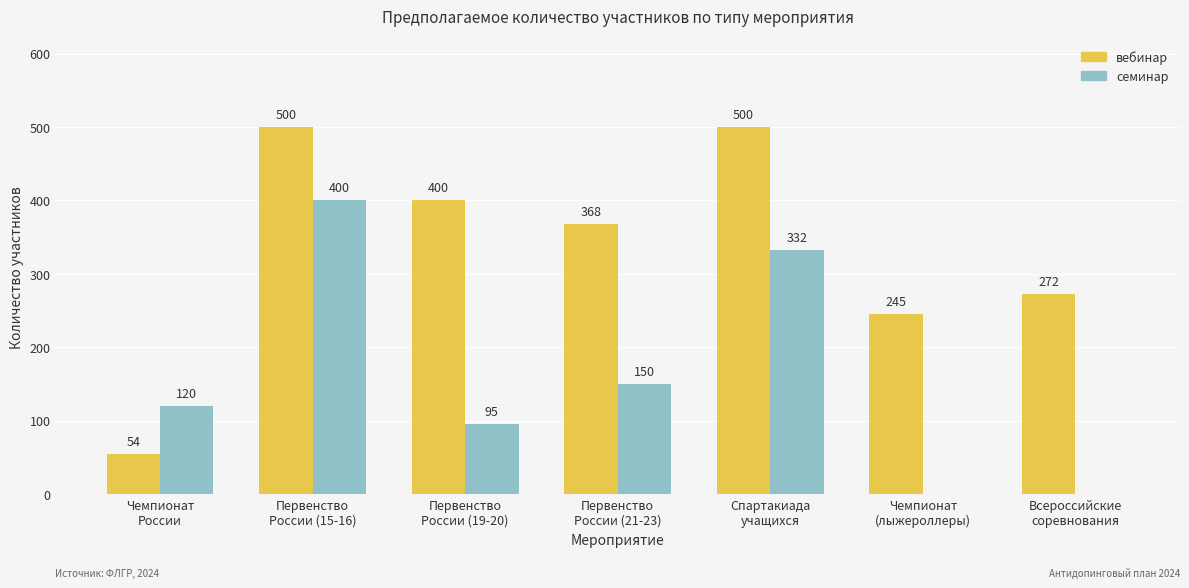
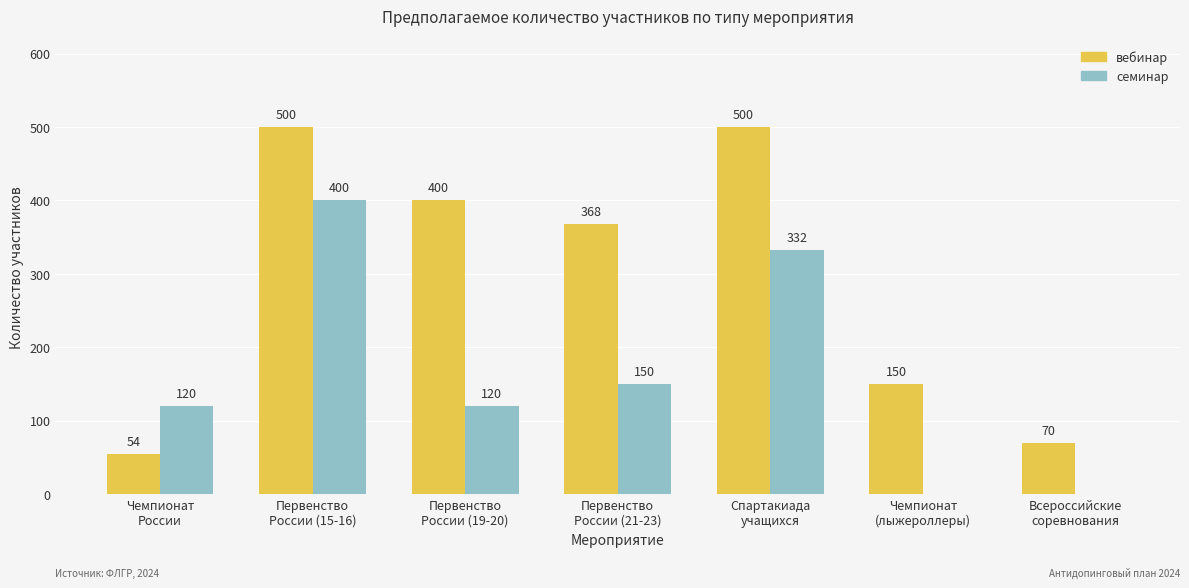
  {
    "вебинар": {
      "Чемпионат России": 54,
      "Первенство России (15-16)": 500,
      "Первенство России (19-20)": 400,
      "Первенство России (21-23)": 368,
      "Спартакиада учащихся": 500,
-     "Чемпионат (лыжероллеры)": 245,
-     "Всероссийские соревнования": 272
+     "Чемпионат (лыжероллеры)": 150,
+     "Всероссийские соревнования": 70
    },
    "семинар": {
      "Чемпионат России": 120,
      "Первенство России (15-16)": 400,
-     "Первенство России (19-20)": 95,
+     "Первенство России (19-20)": 120,
      "Первенство России (21-23)": 150,
      "Спартакиада учащихся": 332
    }
  }
